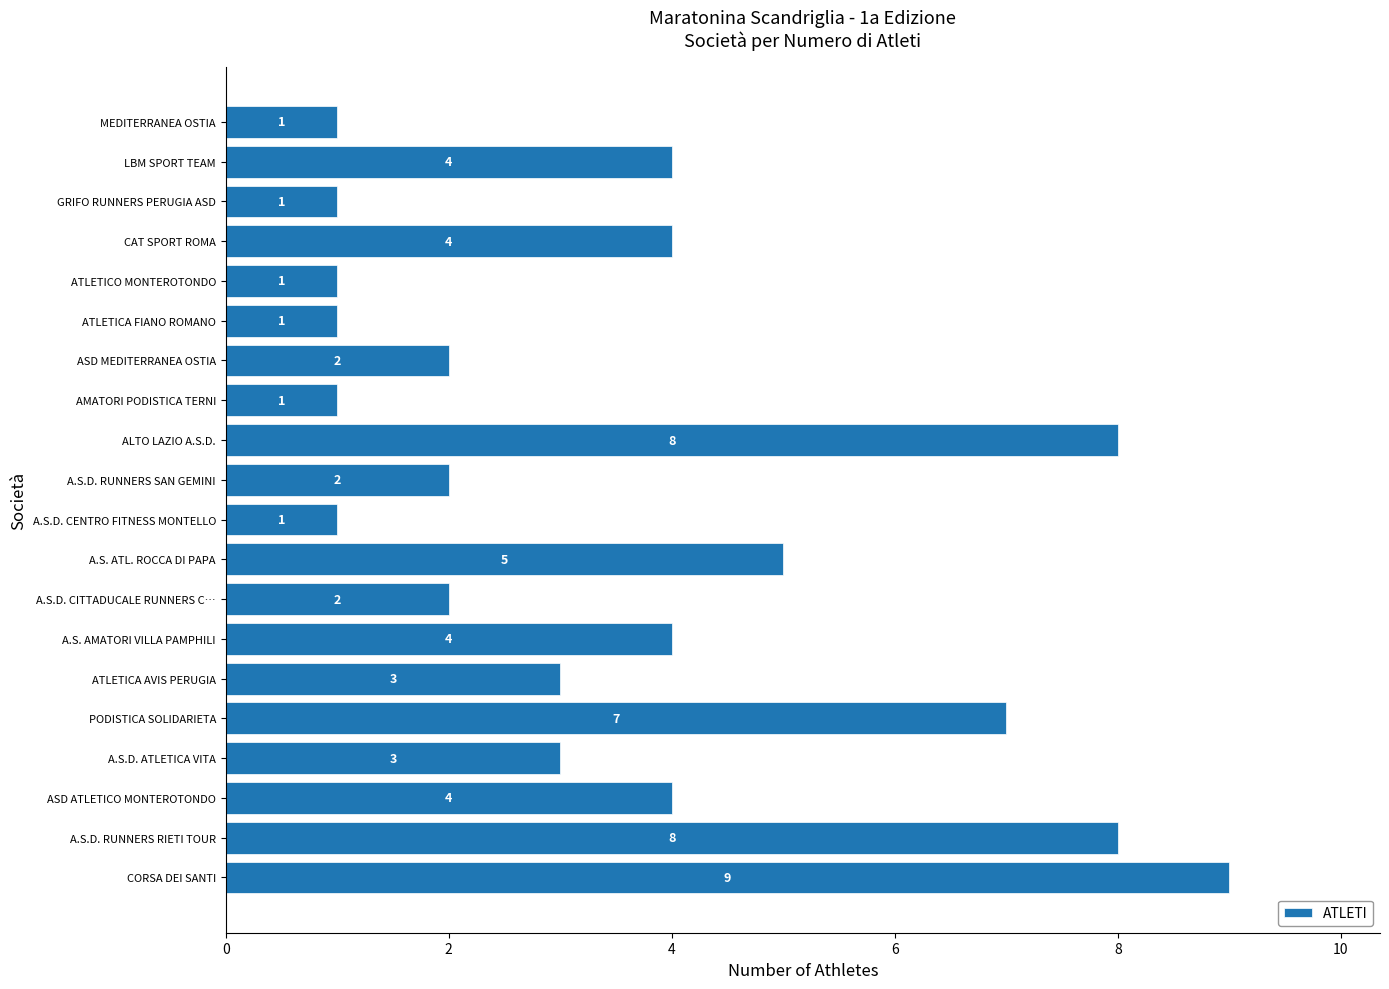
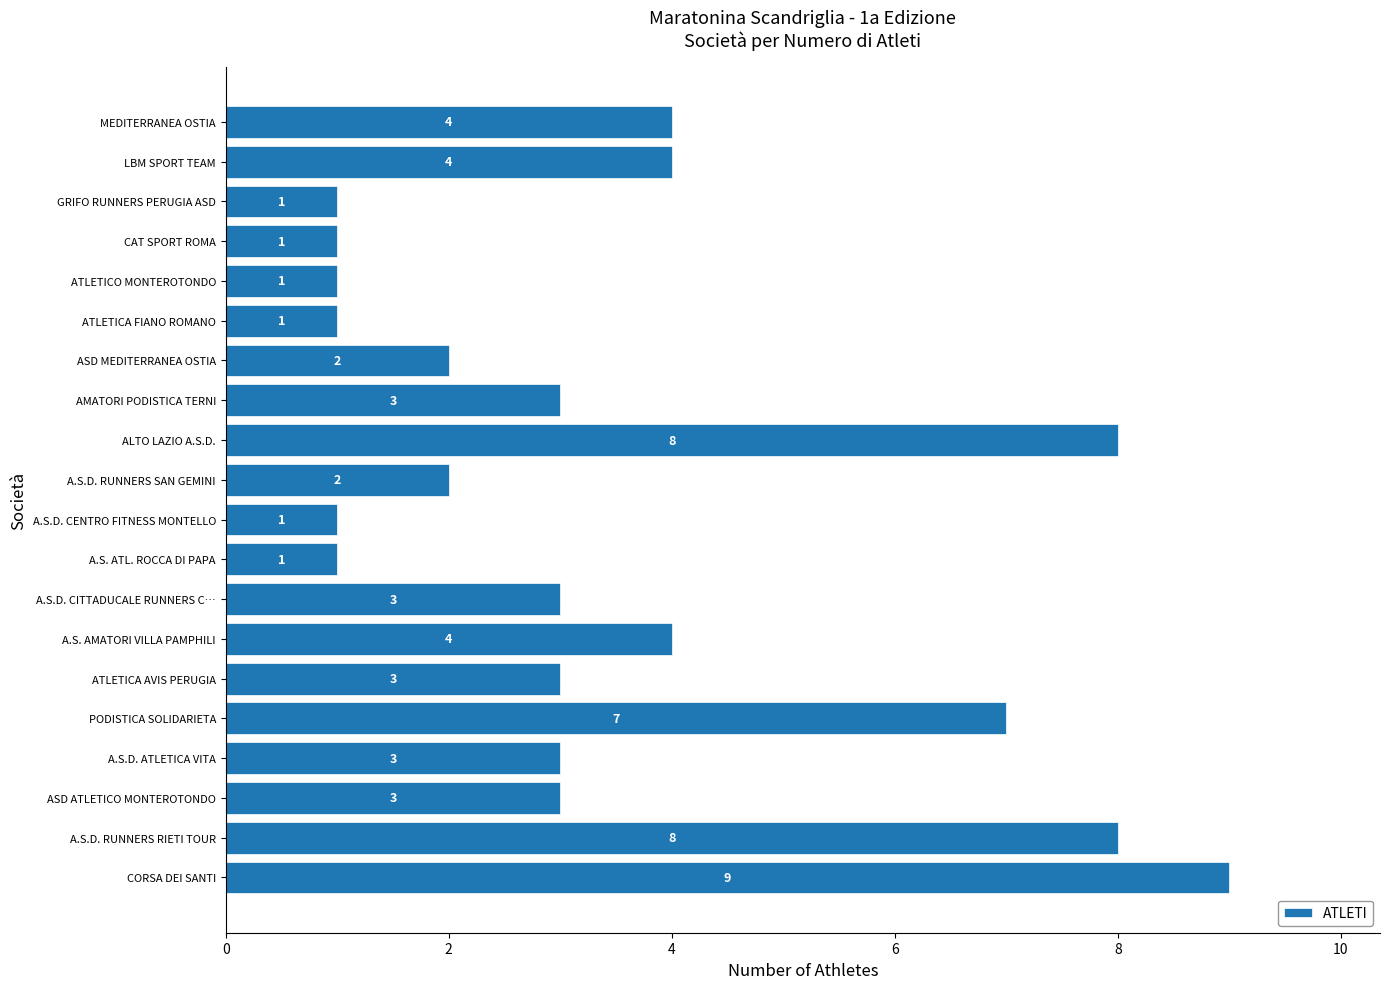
  {
-   "MEDITERRANEA OSTIA": 1,
+   "MEDITERRANEA OSTIA": 4,
    "LBM SPORT TEAM": 4,
    "GRIFO RUNNERS PERUGIA ASD": 1,
-   "CAT SPORT ROMA": 4,
+   "CAT SPORT ROMA": 1,
    "ATLETICO MONTEROTONDO": 1,
    "ATLETICA FIANO ROMANO": 1,
    "ASD MEDITERRANEA OSTIA": 2,
-   "AMATORI PODISTICA TERNI": 1,
+   "AMATORI PODISTICA TERNI": 3,
    "ALTO LAZIO A.S.D.": 8,
    "A.S.D. RUNNERS SAN GEMINI": 2,
    "A.S.D. CENTRO FITNESS MONTELLO": 1,
-   "A.S. ATL. ROCCA DI PAPA": 5,
-   "A.S.D. CITTADUCALE RUNNERS C…": 2,
+   "A.S. ATL. ROCCA DI PAPA": 1,
+   "A.S.D. CITTADUCALE RUNNERS C…": 3,
    "A.S. AMATORI VILLA PAMPHILI": 4,
    "ATLETICA AVIS PERUGIA": 3,
    "PODISTICA SOLIDARIETA": 7,
    "A.S.D. ATLETICA VITA": 3,
-   "ASD ATLETICO MONTEROTONDO": 4,
+   "ASD ATLETICO MONTEROTONDO": 3,
    "A.S.D. RUNNERS RIETI TOUR": 8,
    "CORSA DEI SANTI": 9
  }
